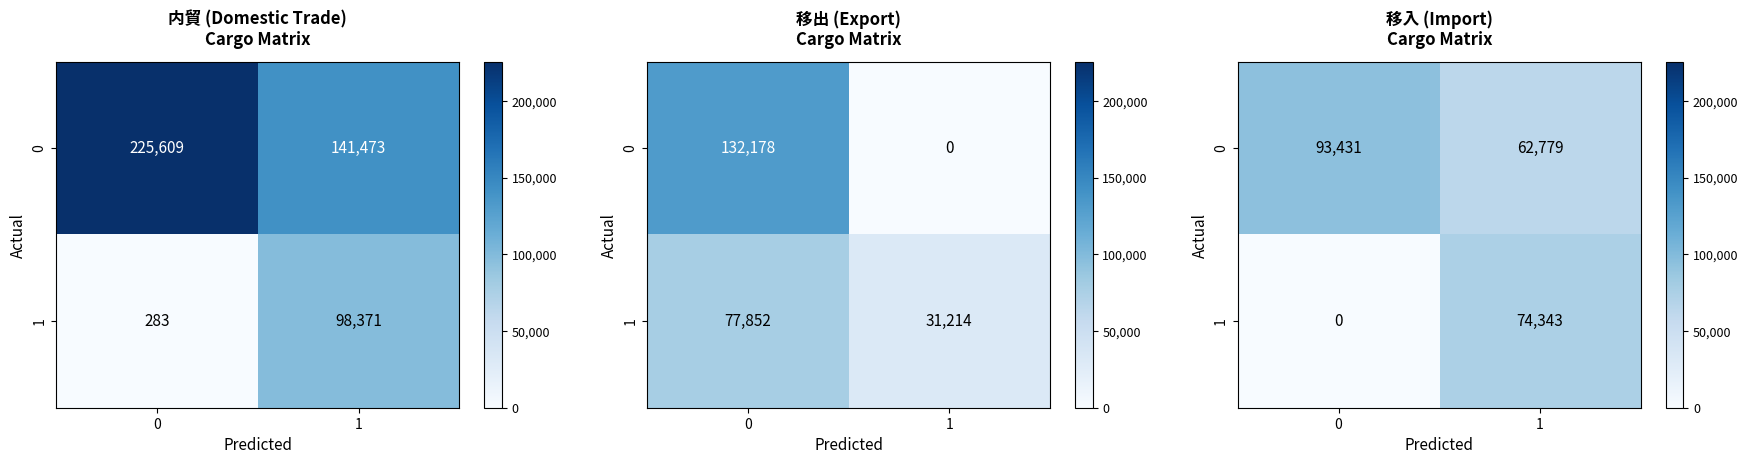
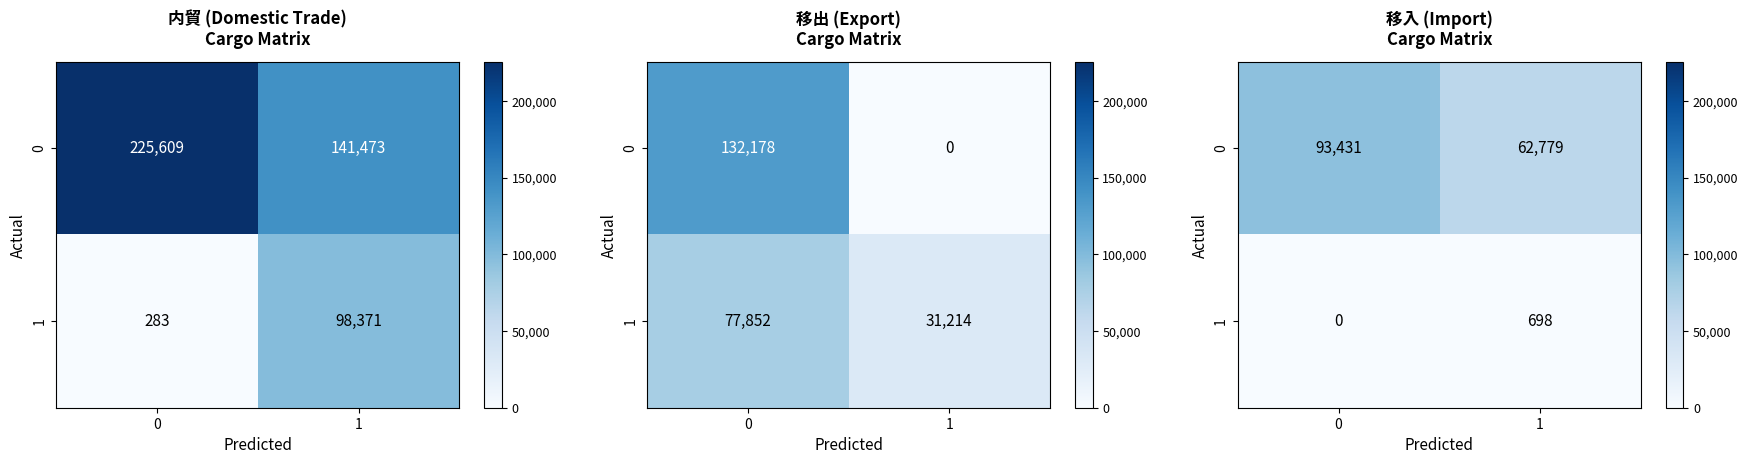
  {
    "内貿 (Domestic Trade) Cargo Matrix": {
      "0": {
        "0": "225,609",
        "1": "141,473"
      },
      "1": {
        "0": "283",
        "1": "98,371"
      }
    },
    "移出 (Export) Cargo Matrix": {
      "0": {
        "0": "132,178",
        "1": "0"
      },
      "1": {
        "0": "77,852",
        "1": "31,214"
      }
    },
    "移入 (Import) Cargo Matrix": {
      "0": {
        "0": "93,431",
        "1": "62,779"
      },
      "1": {
        "0": "0",
-       "1": "74,343"
+       "1": "698"
      }
    }
  }
